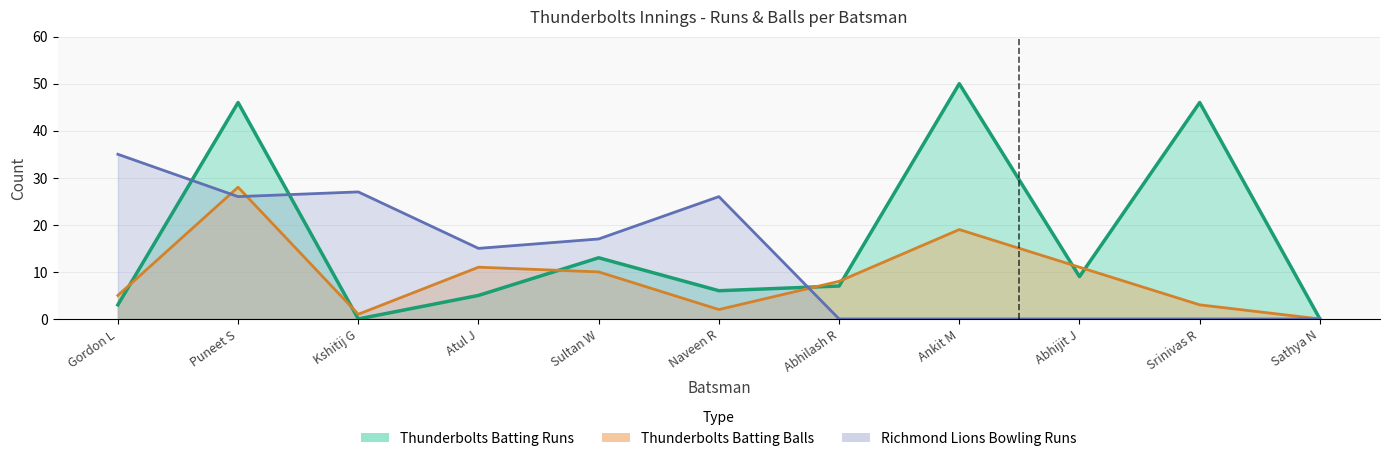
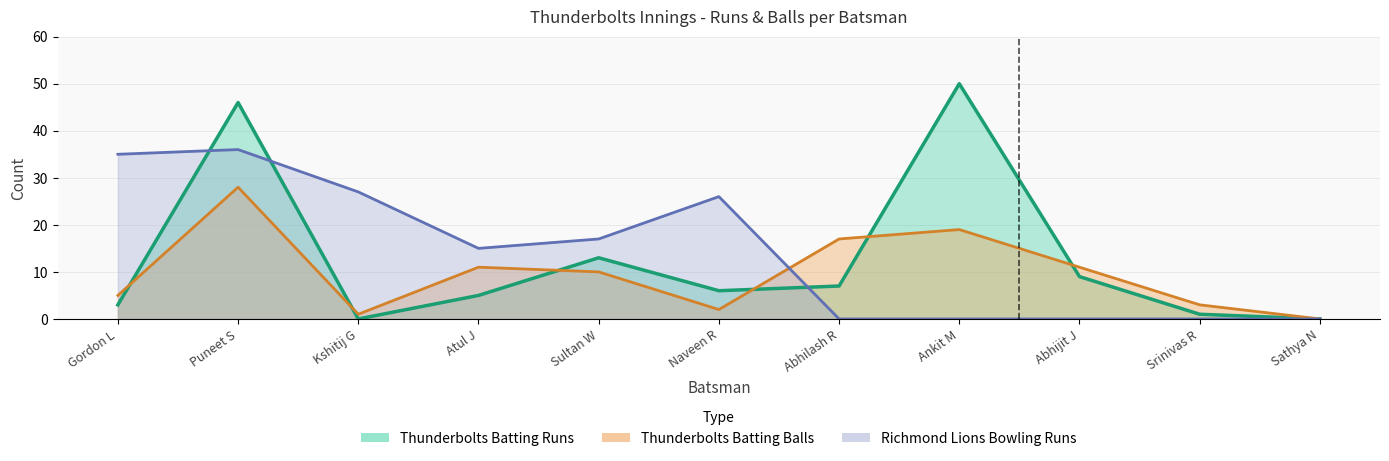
  {
    "Thunderbolts Batting Runs": {
      "Gordon L": 3,
      "Puneet S": 46,
      "Kshitij G": 0,
      "Atul J": 5,
      "Sultan W": 13,
      "Naveen R": 6,
      "Abhilash R": 7,
      "Ankit M": 50,
      "Abhijit J": 9,
-     "Srinivas R": 46
+     "Srinivas R": 1
    },
    "Thunderbolts Batting Balls": {
      "Gordon L": 5,
      "Puneet S": 28,
      "Kshitij G": 1,
      "Atul J": 11,
      "Sultan W": 10,
      "Naveen R": 2,
-     "Abhilash R": 8,
+     "Abhilash R": 17,
      "Ankit M": 19,
      "Abhijit J": 11,
      "Srinivas R": 3
    },
    "Richmond Lions Bowling Runs": {
      "Gordon L": 35,
-     "Puneet S": 26,
+     "Puneet S": 36,
      "Kshitij G": 27,
      "Atul J": 15,
      "Sultan W": 17,
      "Naveen R": 26,
      "Abhilash R": 0,
      "Ankit M": 0,
      "Abhijit J": 0,
      "Srinivas R": 0
    }
  }
